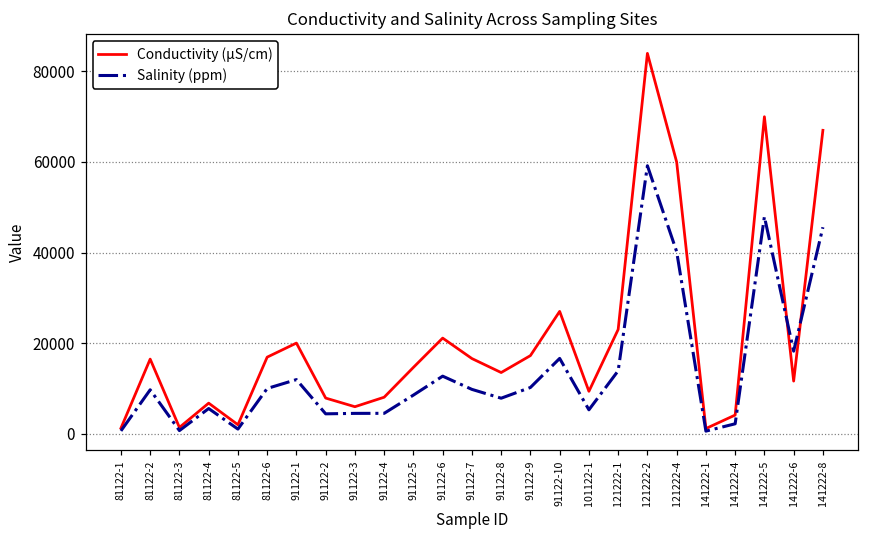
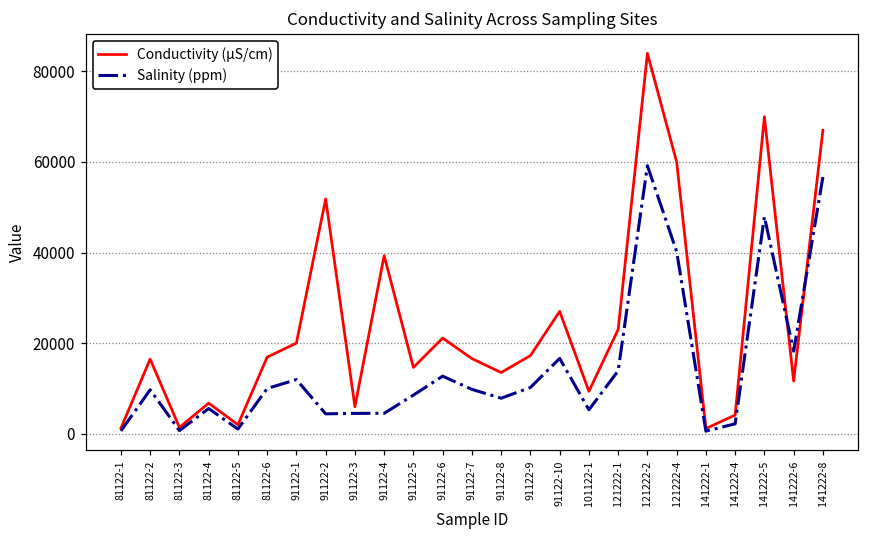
  {
    "Conductivity (µS/cm)": {
      "81122-2": 16000,
      "81122-3": 1000,
      "81122-4": 7000,
      "81122-5": 2000,
      "81122-6": 17000,
      "91122-1": 20000,
-     "91122-2": 8000,
+     "91122-2": 52000,
      "91122-3": 6000,
-     "91122-4": 8000,
+     "91122-4": 39000,
      "91122-5": 15000,
      "91122-6": 21000,
      "91122-7": 17000,
      "91122-8": 13000,
      "91122-9": 17000,
      "91122-10": 27000,
      "101122-1": 9000,
      "121222-1": 23000,
      "121222-2": 84000,
      "121222-4": 60000,
      "141222-4": 4000,
      "141222-5": 70000,
      "141222-6": 12000,
      "141222-8": 67000
    },
    "Salinity (ppm)": {
      "81122-2": 10000,
      "81122-3": 1000,
      "81122-4": 6000,
      "81122-5": 1000,
      "81122-6": 10000,
      "91122-1": 12000,
      "91122-2": 4000,
      "91122-3": 4000,
      "91122-4": 4000,
      "91122-5": 9000,
      "91122-6": 13000,
      "91122-7": 10000,
      "91122-8": 8000,
      "91122-9": 10000,
      "91122-10": 17000,
      "101122-1": 5000,
      "121222-1": 14000,
      "121222-2": 59000,
      "121222-4": 40000,
      "141222-4": 2000,
      "141222-5": 48000,
      "141222-6": 18000,
-     "141222-8": 46000
+     "141222-8": 57000
    }
  }
